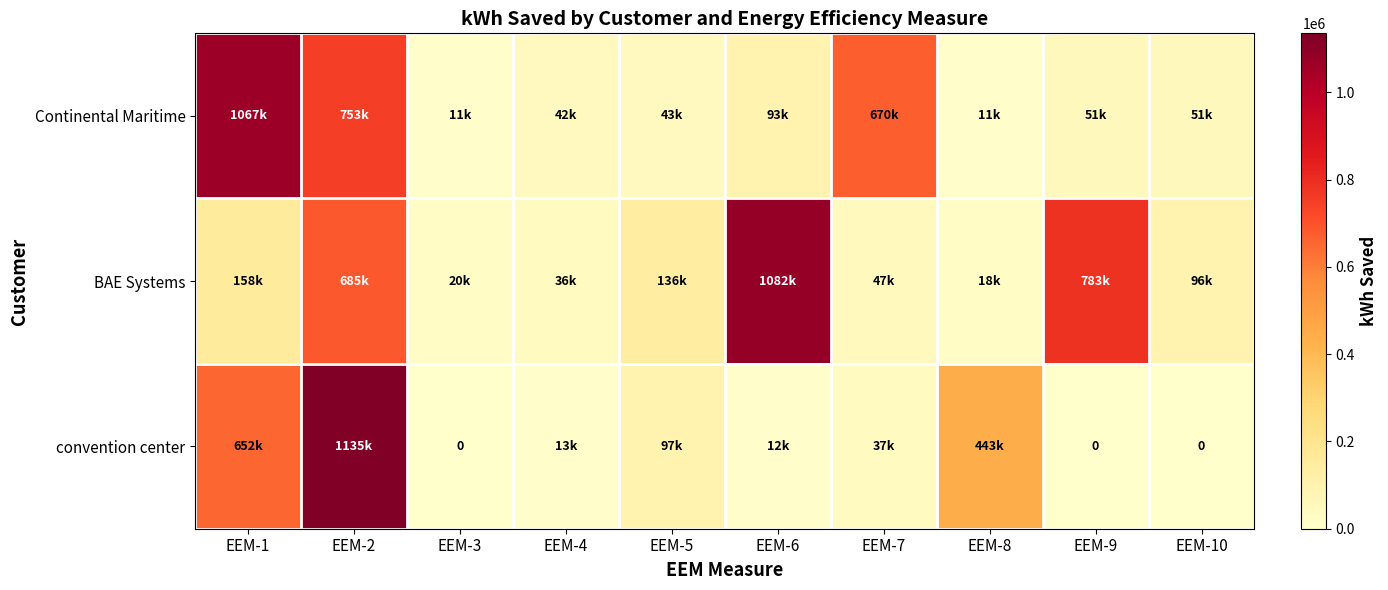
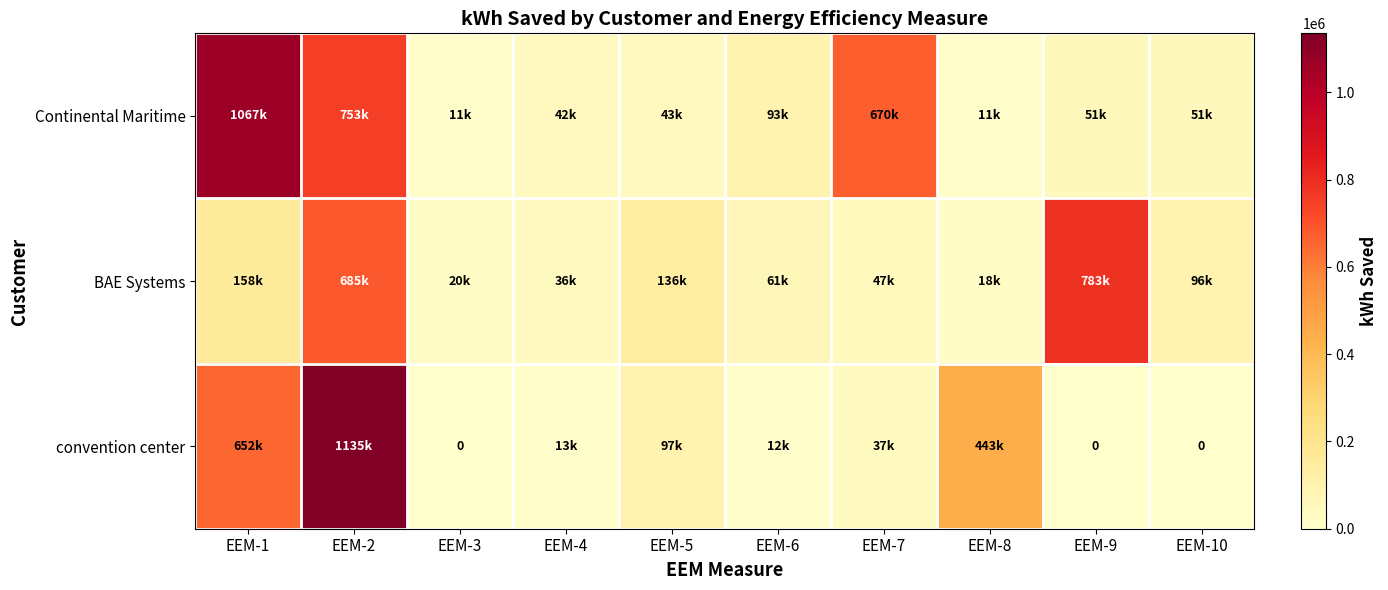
  {
    "Continental Maritime": {
      "EEM-1": "1067k",
      "EEM-2": "753k",
      "EEM-3": "11k",
      "EEM-4": "42k",
      "EEM-5": "43k",
      "EEM-6": "93k",
      "EEM-7": "670k",
      "EEM-8": "11k",
      "EEM-9": "51k",
      "EEM-10": "51k"
    },
    "BAE Systems": {
      "EEM-1": "158k",
      "EEM-2": "685k",
      "EEM-3": "20k",
      "EEM-4": "36k",
      "EEM-5": "136k",
-     "EEM-6": "1082k",
+     "EEM-6": "61k",
      "EEM-7": "47k",
      "EEM-8": "18k",
      "EEM-9": "783k",
      "EEM-10": "96k"
    },
    "convention center": {
      "EEM-1": "652k",
      "EEM-2": "1135k",
      "EEM-3": "0",
      "EEM-4": "13k",
      "EEM-5": "97k",
      "EEM-6": "12k",
      "EEM-7": "37k",
      "EEM-8": "443k",
      "EEM-9": "0",
      "EEM-10": "0"
    }
  }
